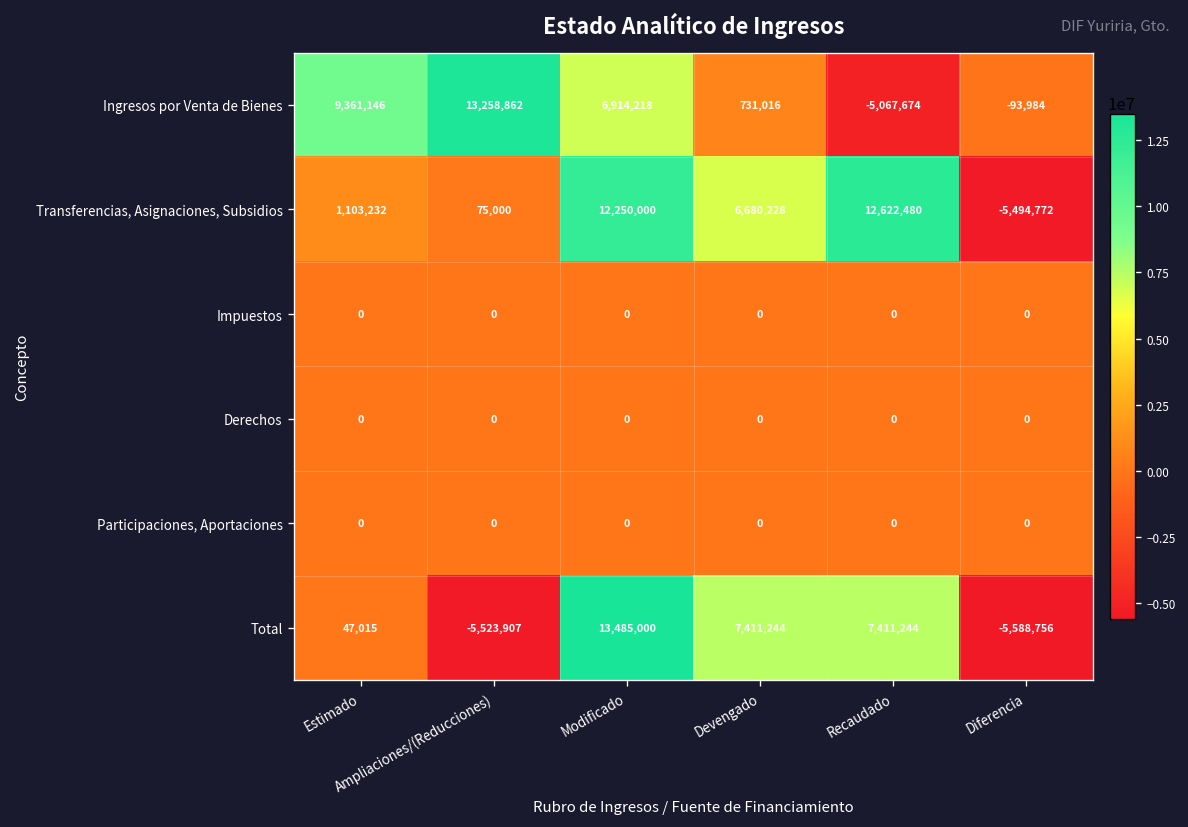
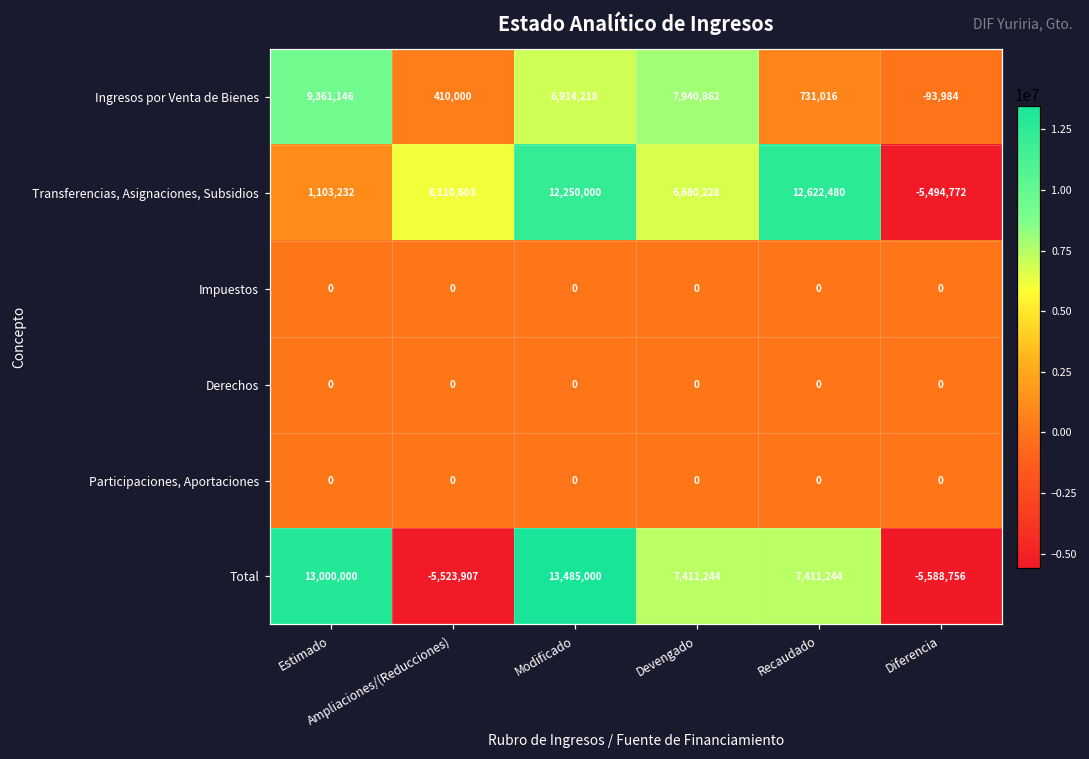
  {
    "Ingresos por Venta de Bienes": {
-     "Ampliaciones/(Reducciones)": "13,258,862",
-     "Devengado": "731,016",
-     "Recaudado": "-5,067,674"
+     "Ampliaciones/(Reducciones)": "410,000",
+     "Devengado": "7,940,862",
+     "Recaudado": "731,016"
    },
    "Transferencias, Asignaciones, Subsidios": {
-     "Ampliaciones/(Reducciones)": "75,000"
+     "Ampliaciones/(Reducciones)": "6,110,603"
    },
    "Total": {
-     "Estimado": "47,015"
+     "Estimado": "13,000,000"
    }
  }
